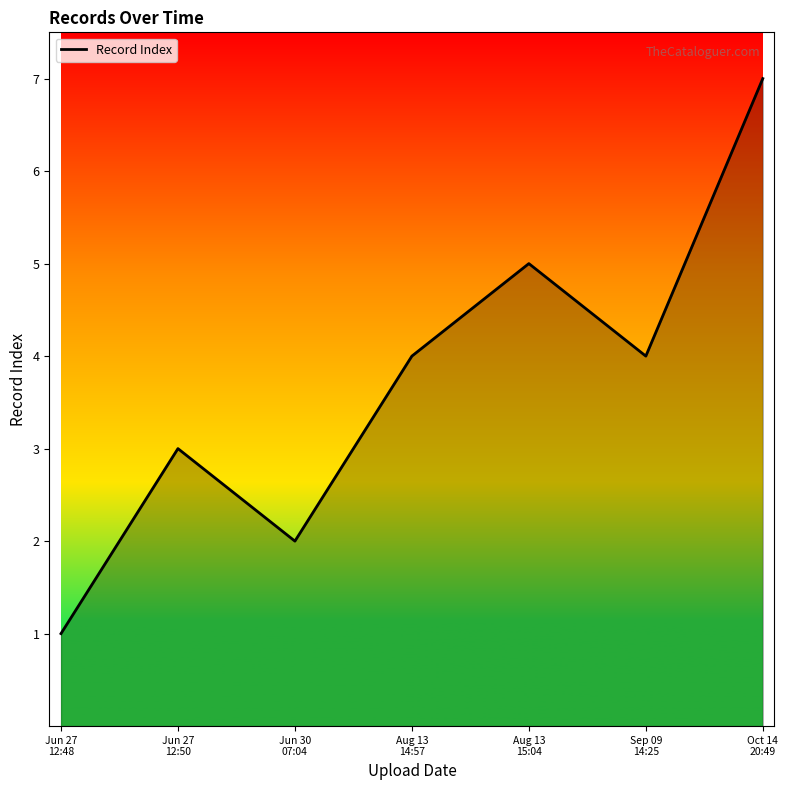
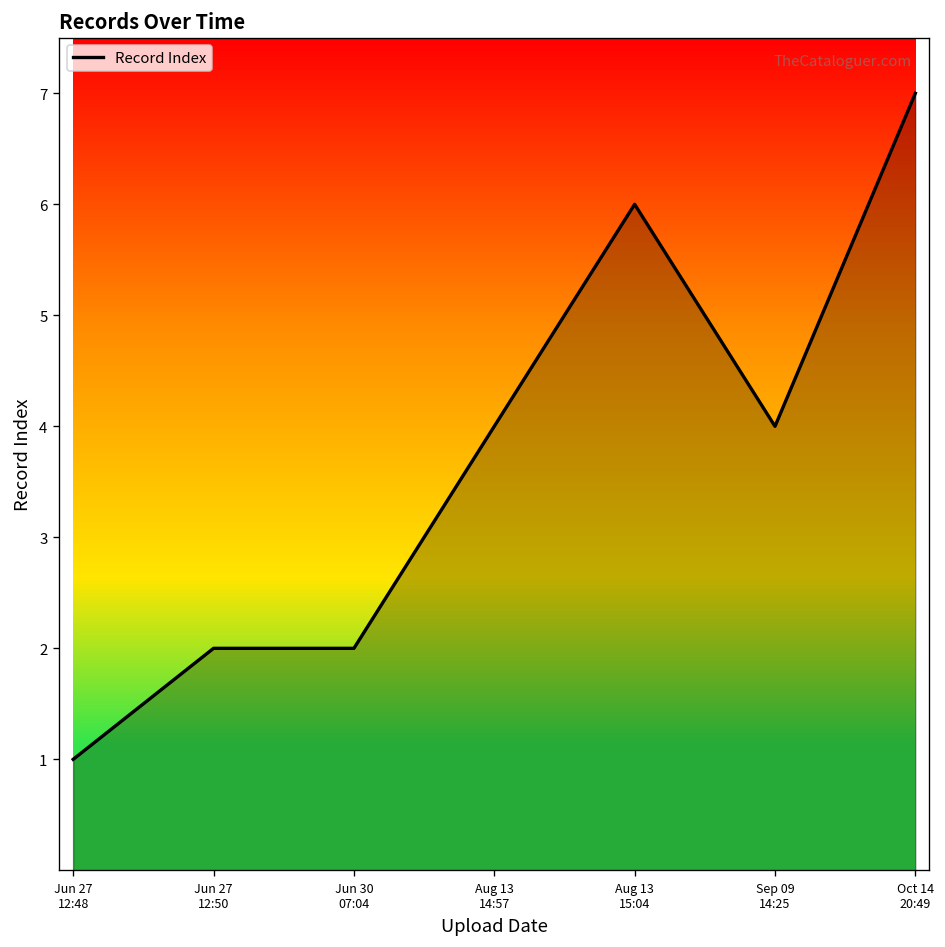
  {
    "Jun 27 12:48": 1,
-   "Jun 27 12:50": 3,
+   "Jun 27 12:50": 2,
    "Jun 30 07:04": 2,
    "Aug 13 14:57": 4,
-   "Aug 13 15:04": 5,
+   "Aug 13 15:04": 6,
    "Sep 09 14:25": 4,
    "Oct 14 20:49": 7
  }
